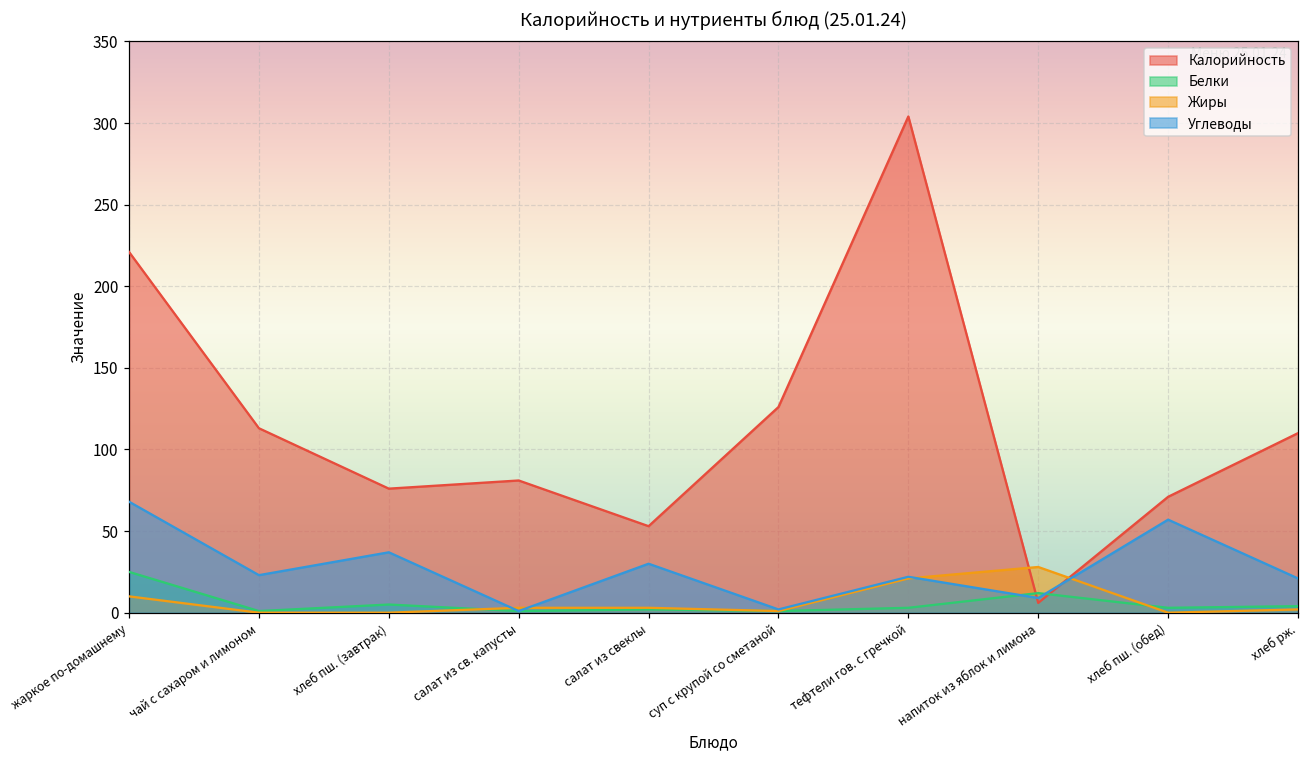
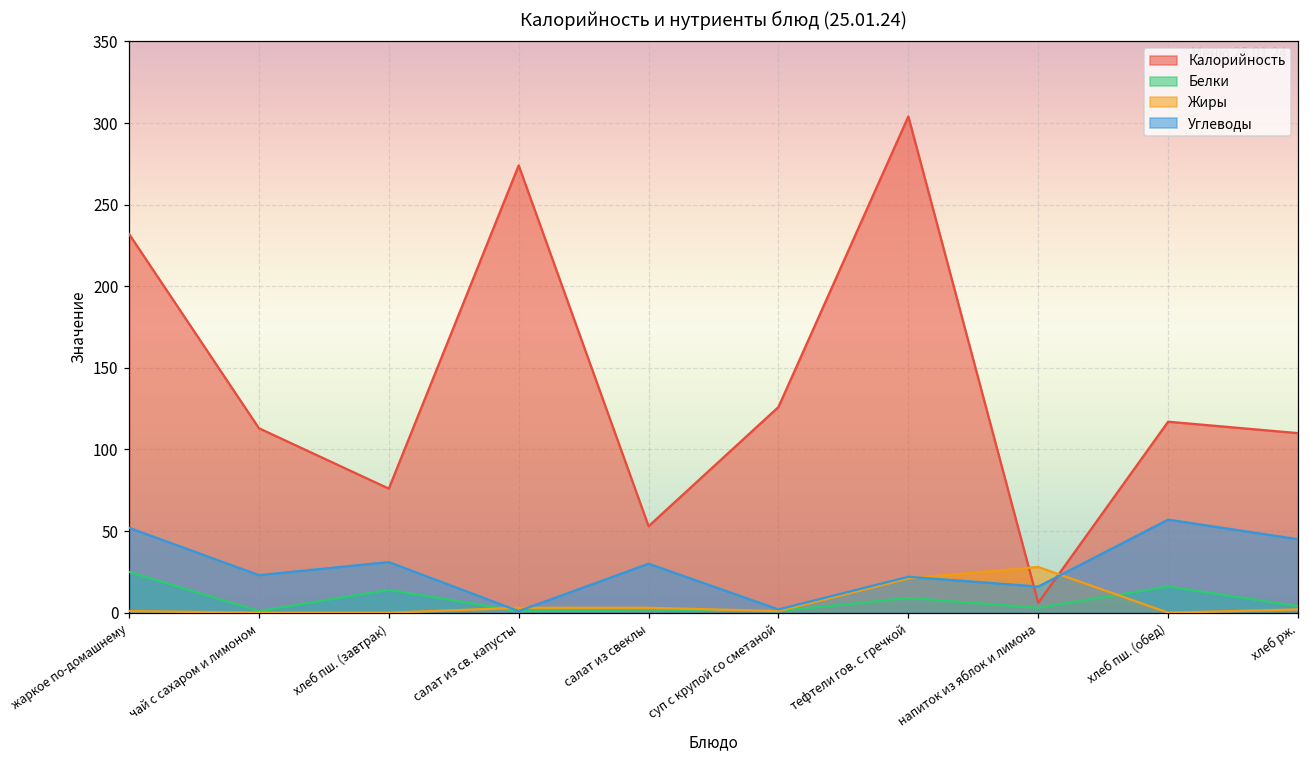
  {
    "Калорийность": {
-     "жаркое по-домашнему": 221,
+     "жаркое по-домашнему": 232,
      "чай с сахаром и лимоном": 113,
      "хлеб пш. (завтрак)": 76,
-     "салат из св. капусты": 81,
+     "салат из св. капусты": 274,
      "салат из свеклы": 53,
      "суп с крупой со сметаной": 126,
      "тефтели гов. с гречкой": 304,
      "напиток из яблок и лимона": 6,
-     "хлеб пш. (обед)": 71,
+     "хлеб пш. (обед)": 117,
      "хлеб рж.": 110
    },
    "Белки": {
      "жаркое по-домашнему": 25,
-     "хлеб пш. (завтрак)": 5,
-     "тефтели гов. с гречкой": 3,
-     "напиток из яблок и лимона": 12,
-     "хлеб пш. (обед)": 3,
+     "хлеб пш. (завтрак)": 14,
+     "тефтели гов. с гречкой": 9,
+     "напиток из яблок и лимона": 3,
+     "хлеб пш. (обед)": 16,
      "хлеб рж.": 4
    },
    "Жиры": {
-     "жаркое по-домашнему": 10,
+     "жаркое по-домашнему": 1,
      "хлеб пш. (завтрак)": 0,
      "салат из св. капусты": 3,
      "напиток из яблок и лимона": 28,
      "хлеб пш. (обед)": 0,
      "хлеб рж.": 2
    },
    "Углеводы": {
-     "жаркое по-домашнему": 68,
+     "жаркое по-домашнему": 52,
      "чай с сахаром и лимоном": 23,
-     "хлеб пш. (завтрак)": 37,
+     "хлеб пш. (завтрак)": 31,
      "салат из свеклы": 30,
-     "напиток из яблок и лимона": 9,
+     "напиток из яблок и лимона": 16,
      "хлеб пш. (обед)": 57,
-     "хлеб рж.": 21
+     "хлеб рж.": 45
    }
  }
